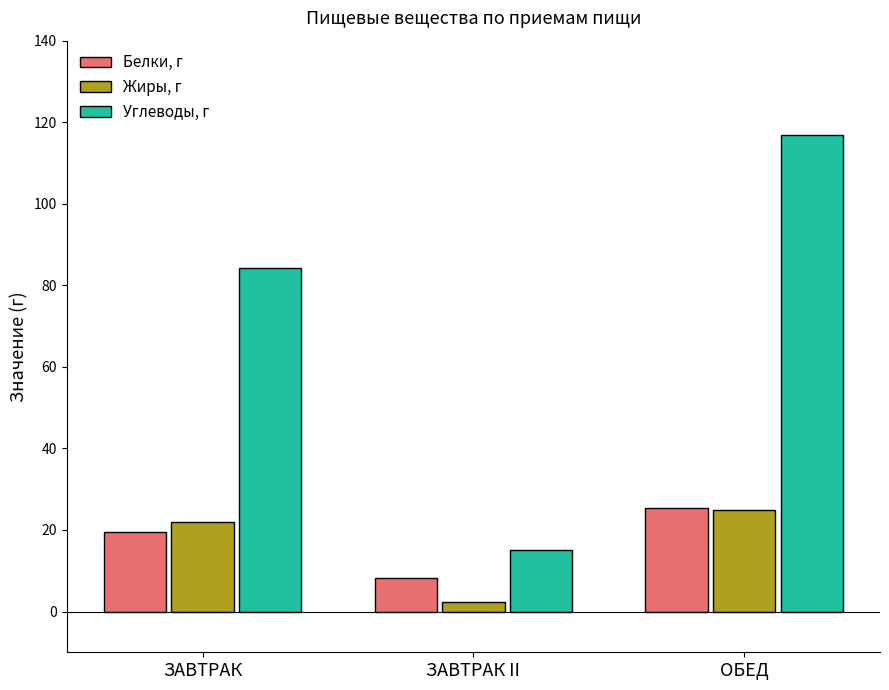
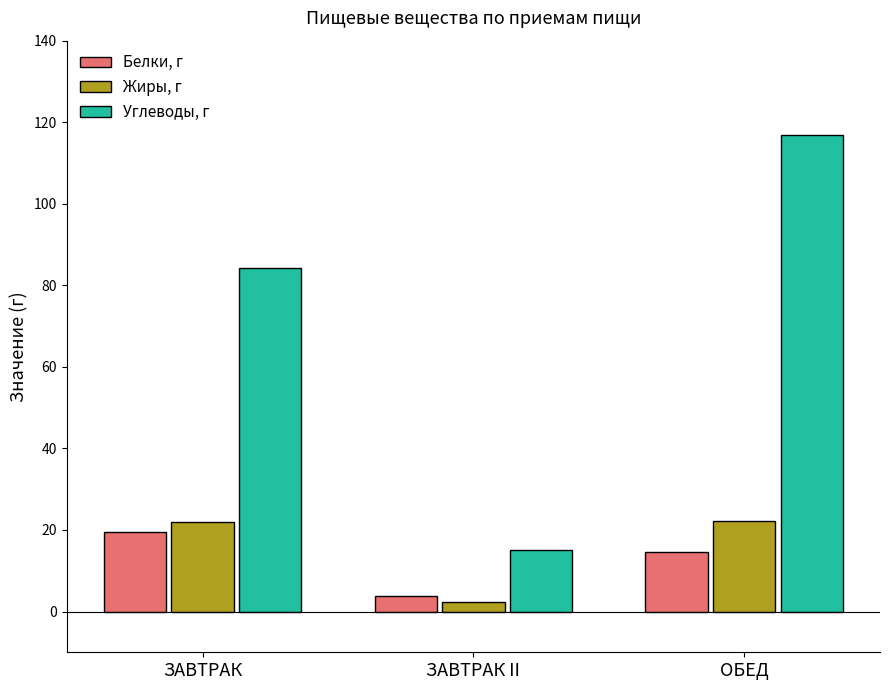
  {
    "Белки, г": {
      "ЗАВТРАК": 19,
-     "ЗАВТРАК II": 8,
-     "ОБЕД": 25
+     "ЗАВТРАК II": 4,
+     "ОБЕД": 15
    },
    "Жиры, г": {
      "ЗАВТРАК": 22,
      "ЗАВТРАК II": 2,
-     "ОБЕД": 25
+     "ОБЕД": 22
    },
    "Углеводы, г": {
      "ЗАВТРАК": 84,
      "ЗАВТРАК II": 15,
      "ОБЕД": 117
    }
  }
